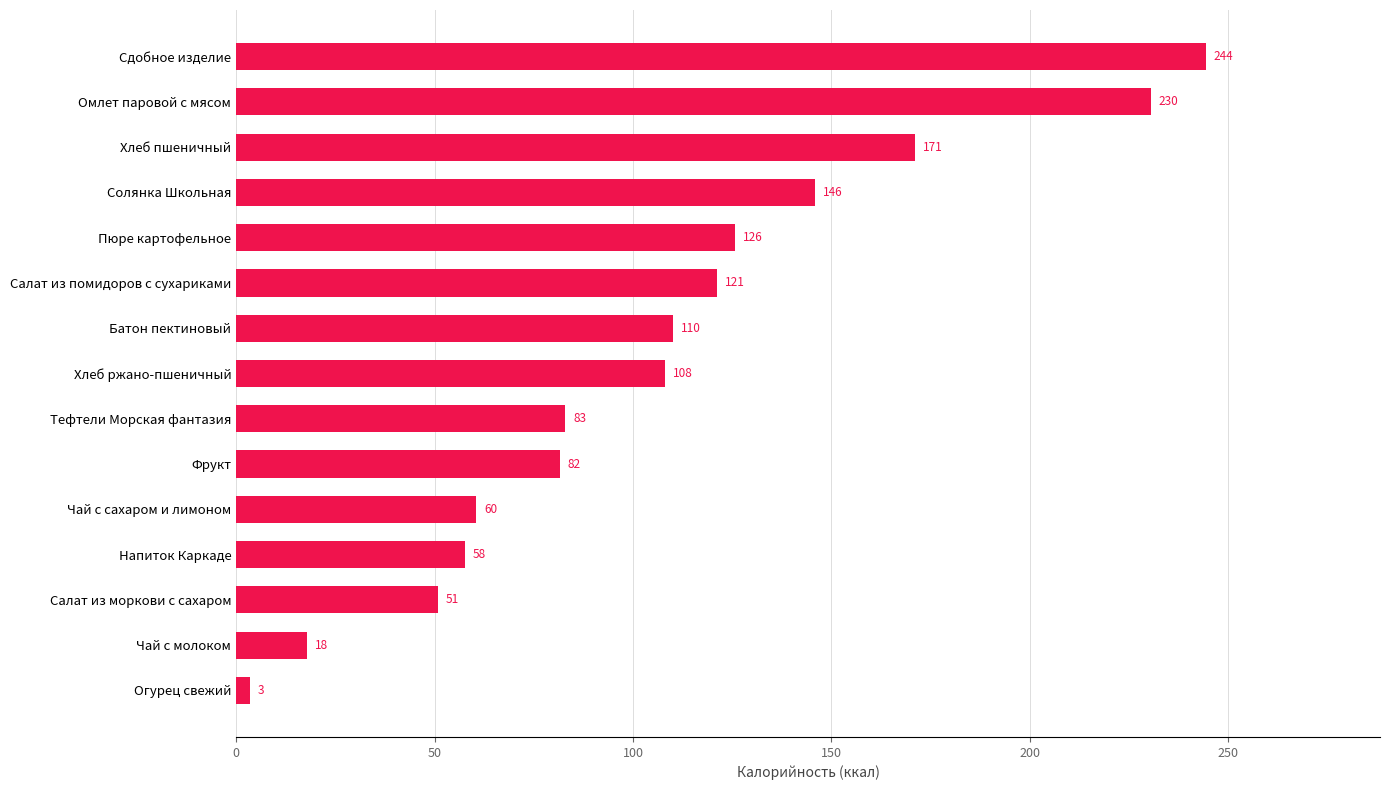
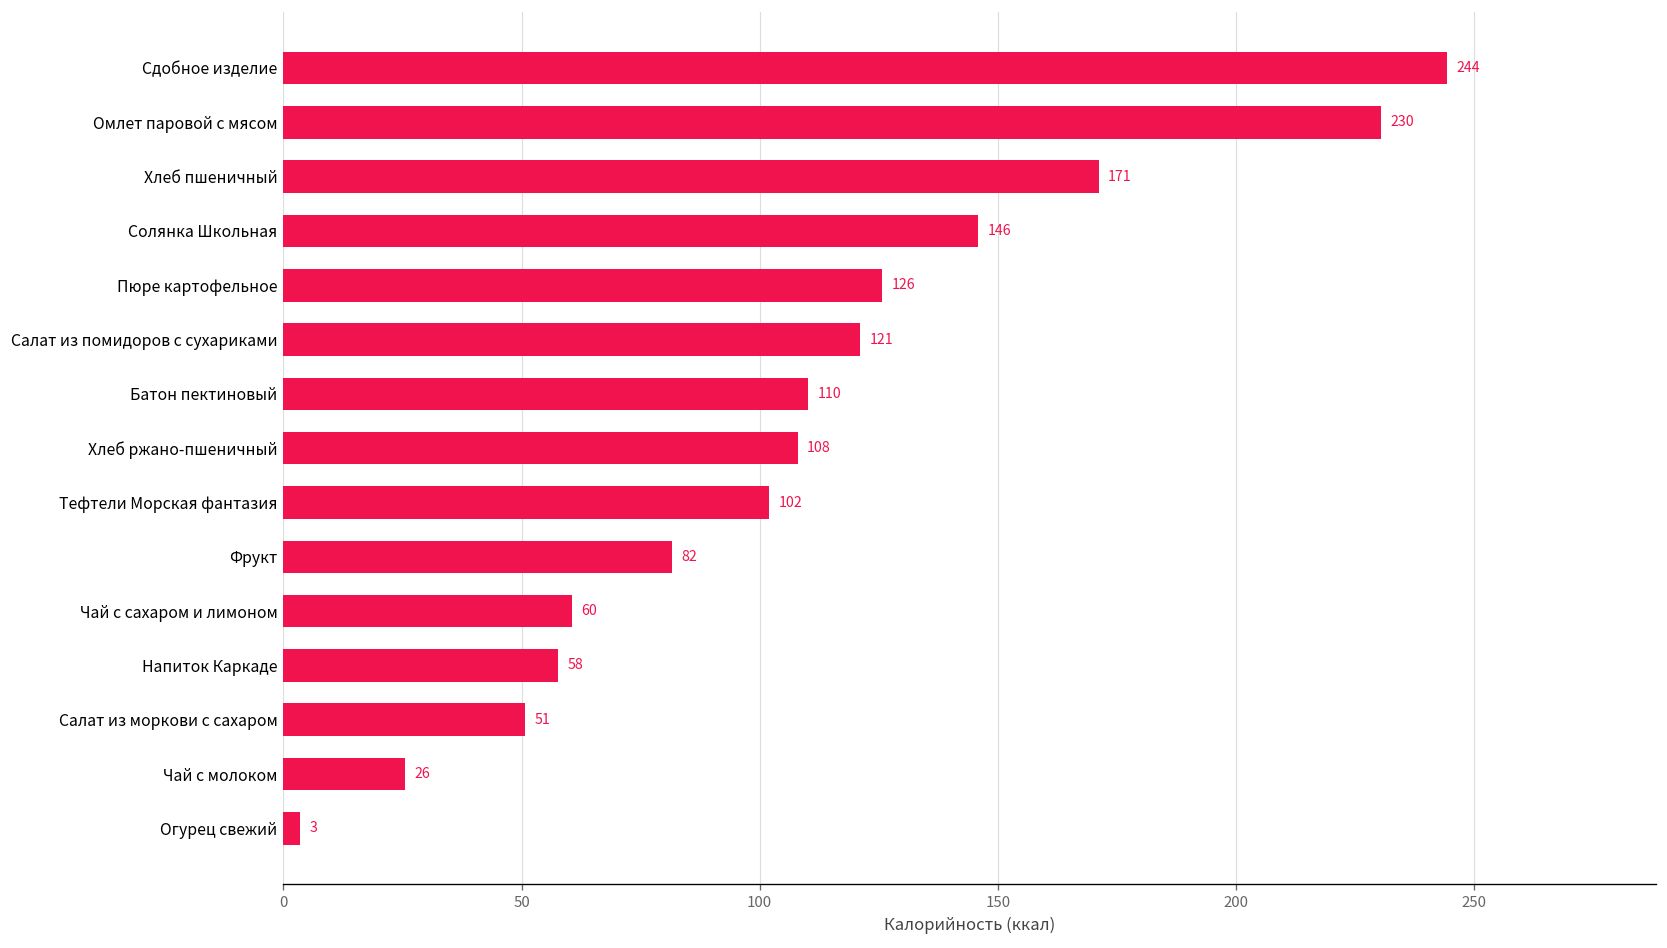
  {
    "Сдобное изделие": 244,
    "Омлет паровой с мясом": 230,
    "Хлеб пшеничный": 171,
    "Солянка Школьная": 146,
    "Пюре картофельное": 126,
    "Салат из помидоров с сухариками": 121,
    "Батон пектиновый": 110,
    "Хлеб ржано-пшеничный": 108,
-   "Тефтели Морская фантазия": 83,
+   "Тефтели Морская фантазия": 102,
    "Фрукт": 82,
    "Чай с сахаром и лимоном": 60,
    "Напиток Каркаде": 58,
    "Салат из моркови с сахаром": 51,
-   "Чай с молоком": 18,
+   "Чай с молоком": 26,
    "Огурец свежий": 3
  }
